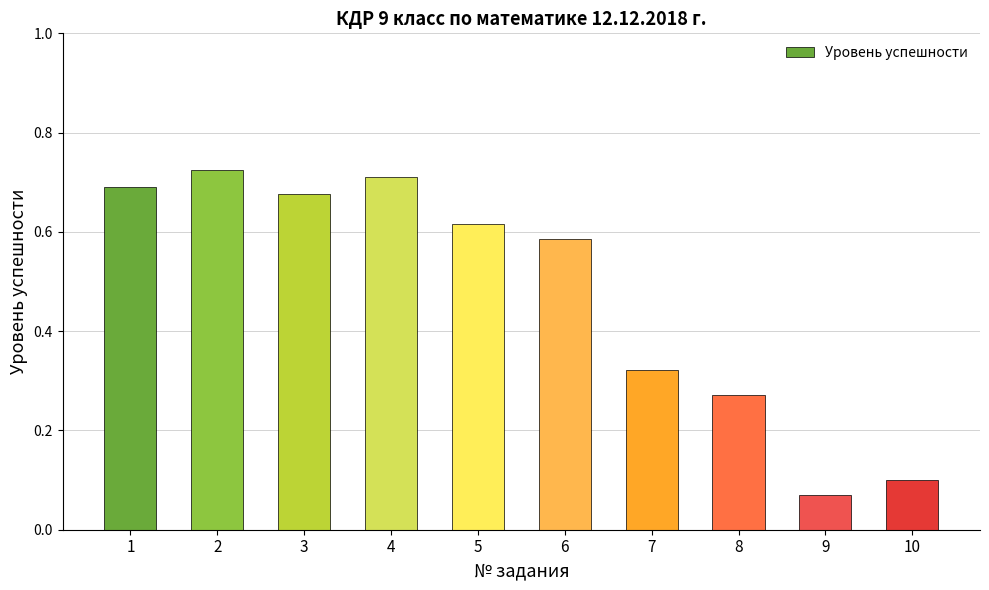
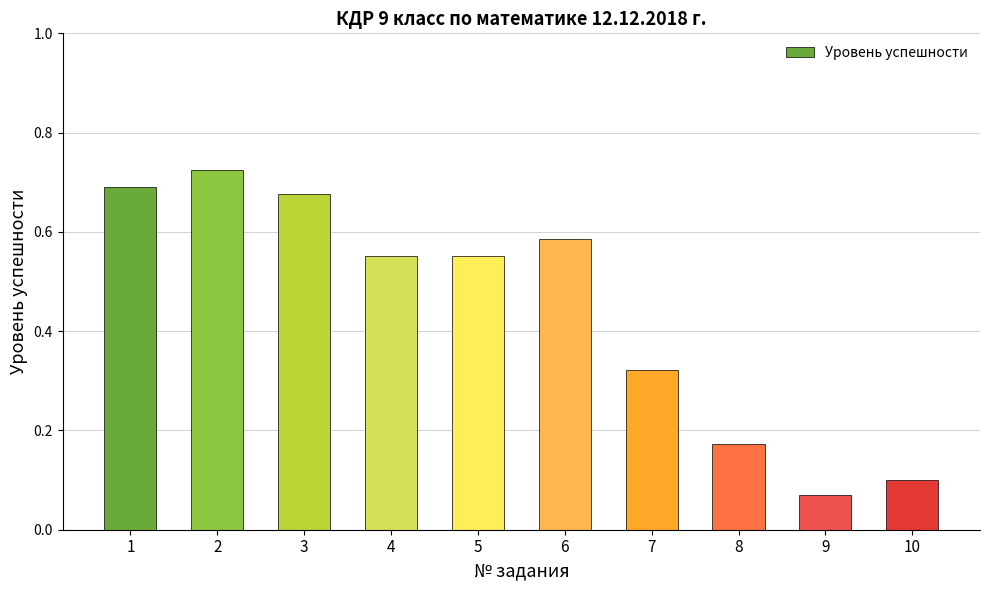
  {
    "1": 0.69,
    "2": 0.72,
    "3": 0.68,
-   "4": 0.71,
-   "5": 0.62,
+   "4": 0.55,
+   "5": 0.55,
    "6": 0.59,
    "7": 0.32,
-   "8": 0.27,
+   "8": 0.17,
    "9": 0.07,
    "10": 0.10
  }
